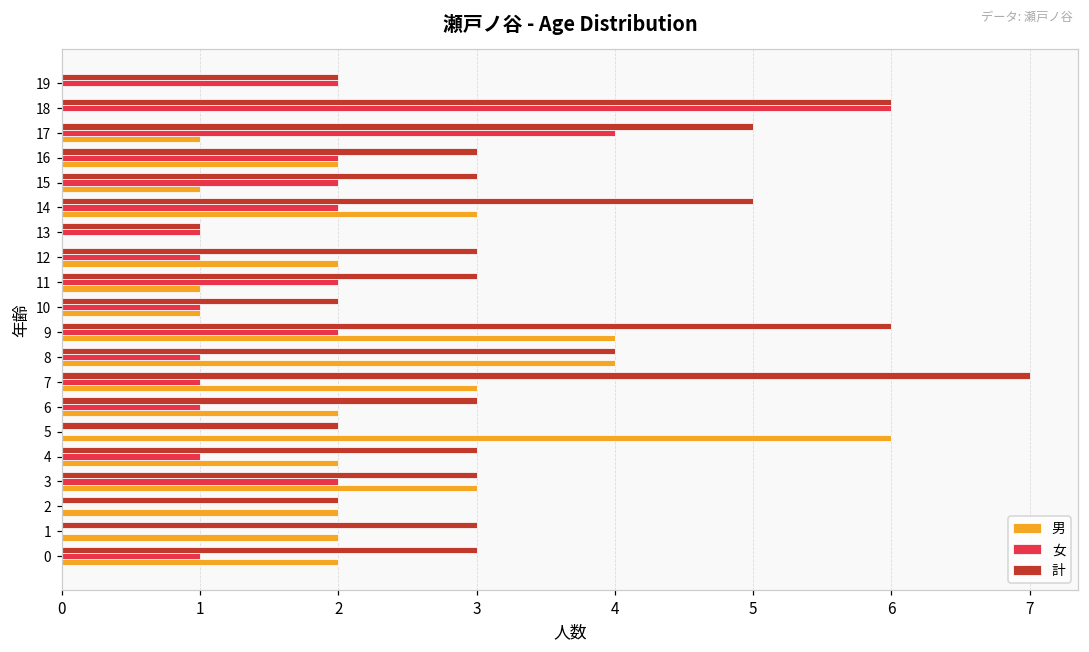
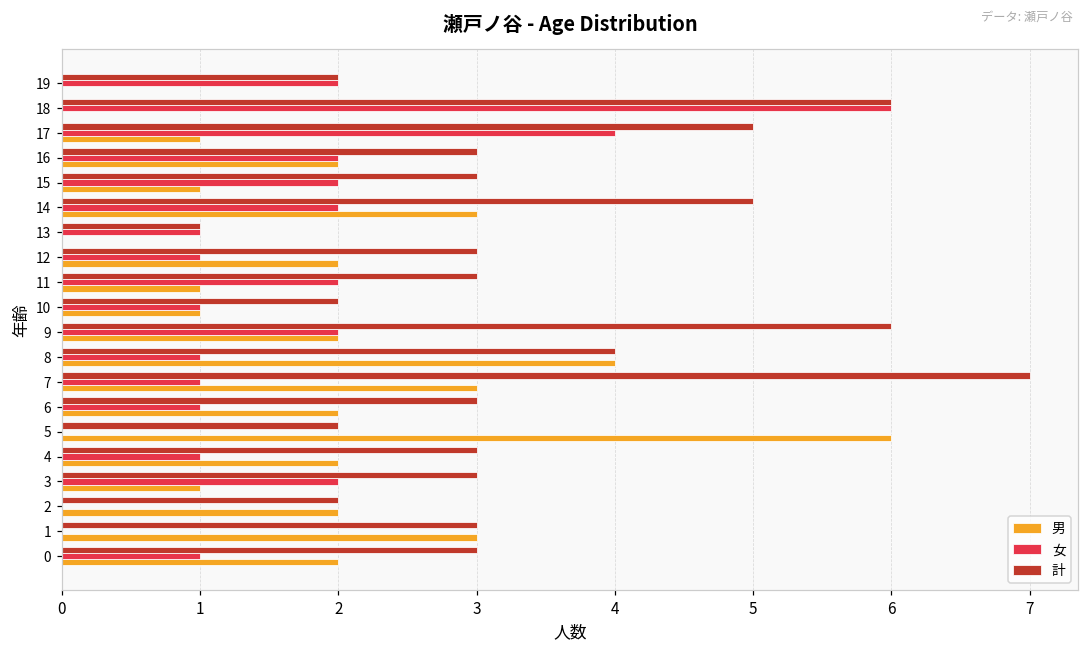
  {
    "男": {
      "19": 0,
      "18": 0,
      "17": 1,
      "16": 2,
      "15": 1,
      "14": 3,
      "13": 0,
      "12": 2,
      "11": 1,
      "10": 1,
-     "9": 4,
+     "9": 2,
      "8": 4,
      "7": 3,
      "6": 2,
      "5": 6,
      "4": 2,
-     "3": 3,
+     "3": 1,
      "2": 2,
-     "1": 2,
+     "1": 3,
      "0": 2
    }
  }
